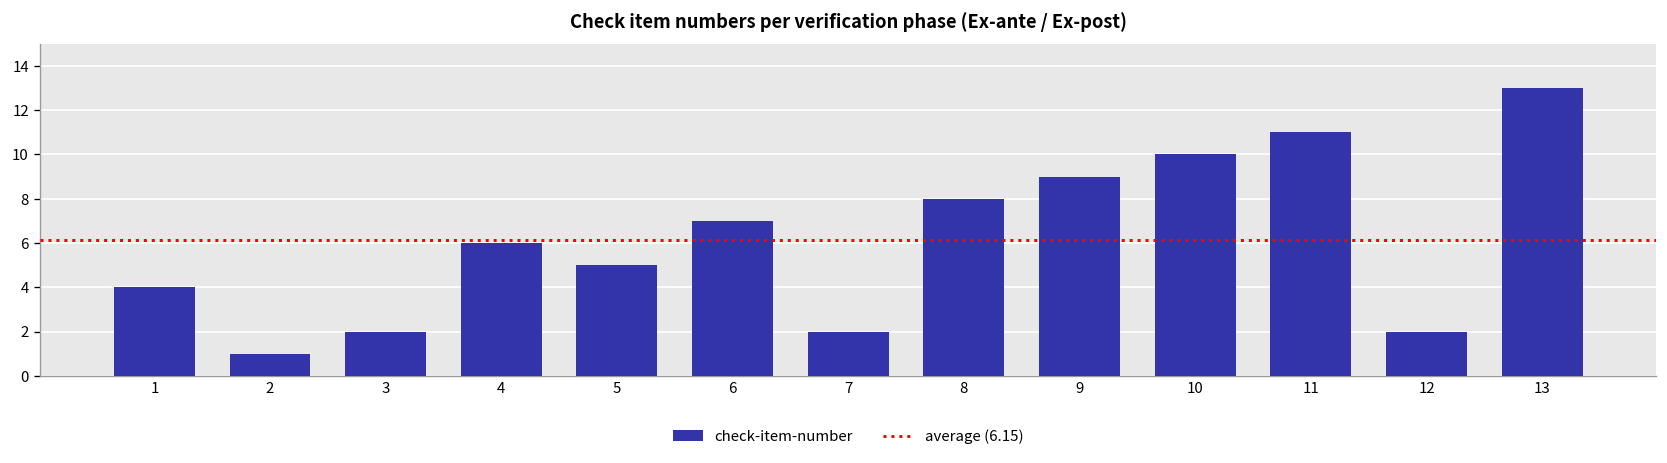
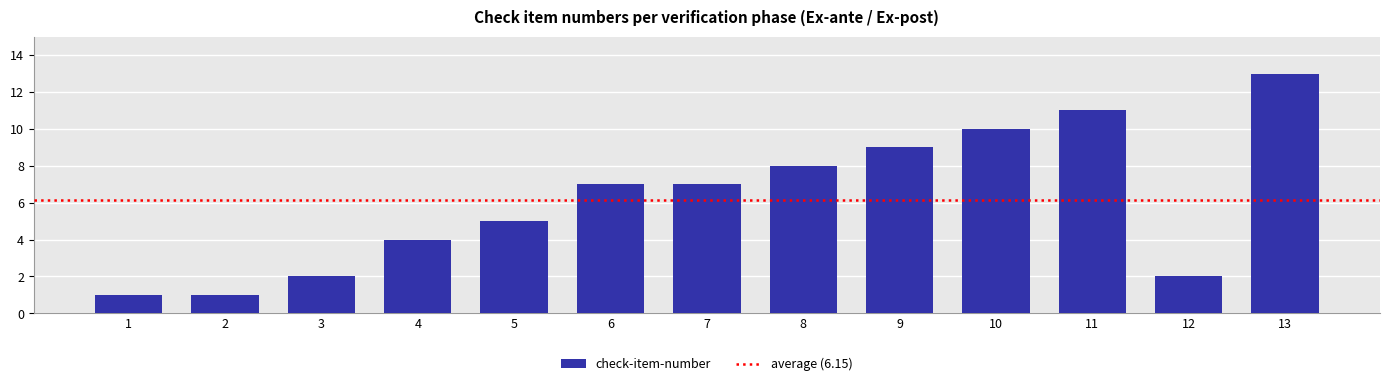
  {
-   "1": 4,
+   "1": 1,
    "2": 1,
    "3": 2,
-   "4": 6,
+   "4": 4,
    "5": 5,
    "6": 7,
-   "7": 2,
+   "7": 7,
    "8": 8,
    "9": 9,
    "10": 10,
    "11": 11,
    "12": 2,
    "13": 13
  }
